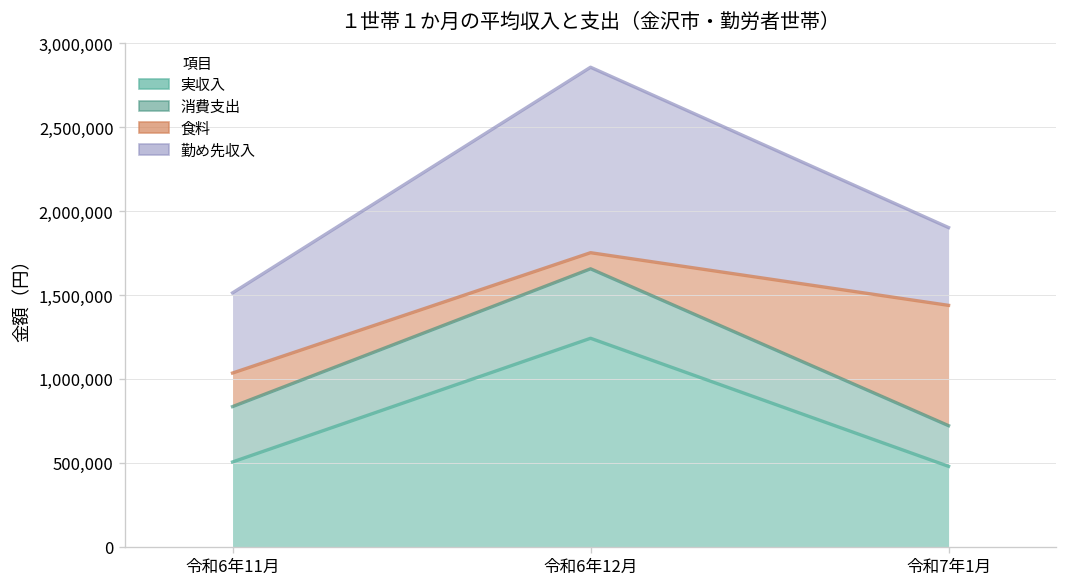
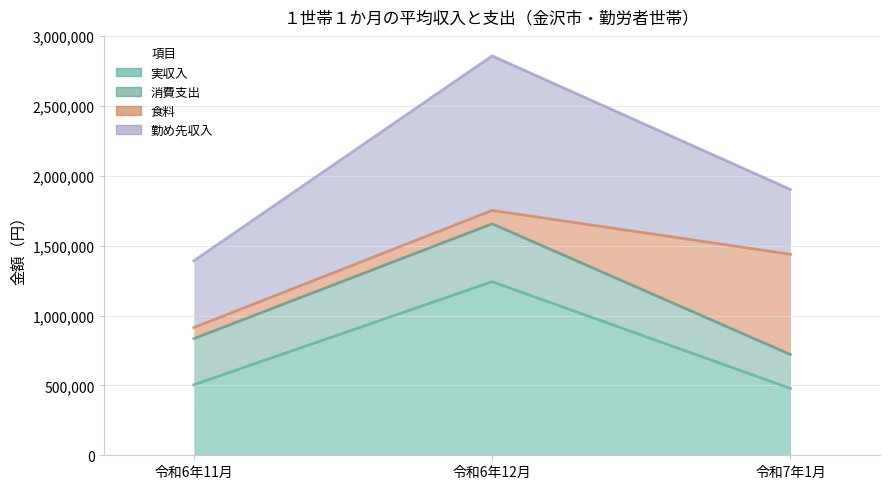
  {
    "食料": {
-     "令和6年11月": "200,000",
+     "令和6年11月": "80,000",
      "令和6年12月": "100,000",
      "令和7年1月": "720,000"
    }
  }
